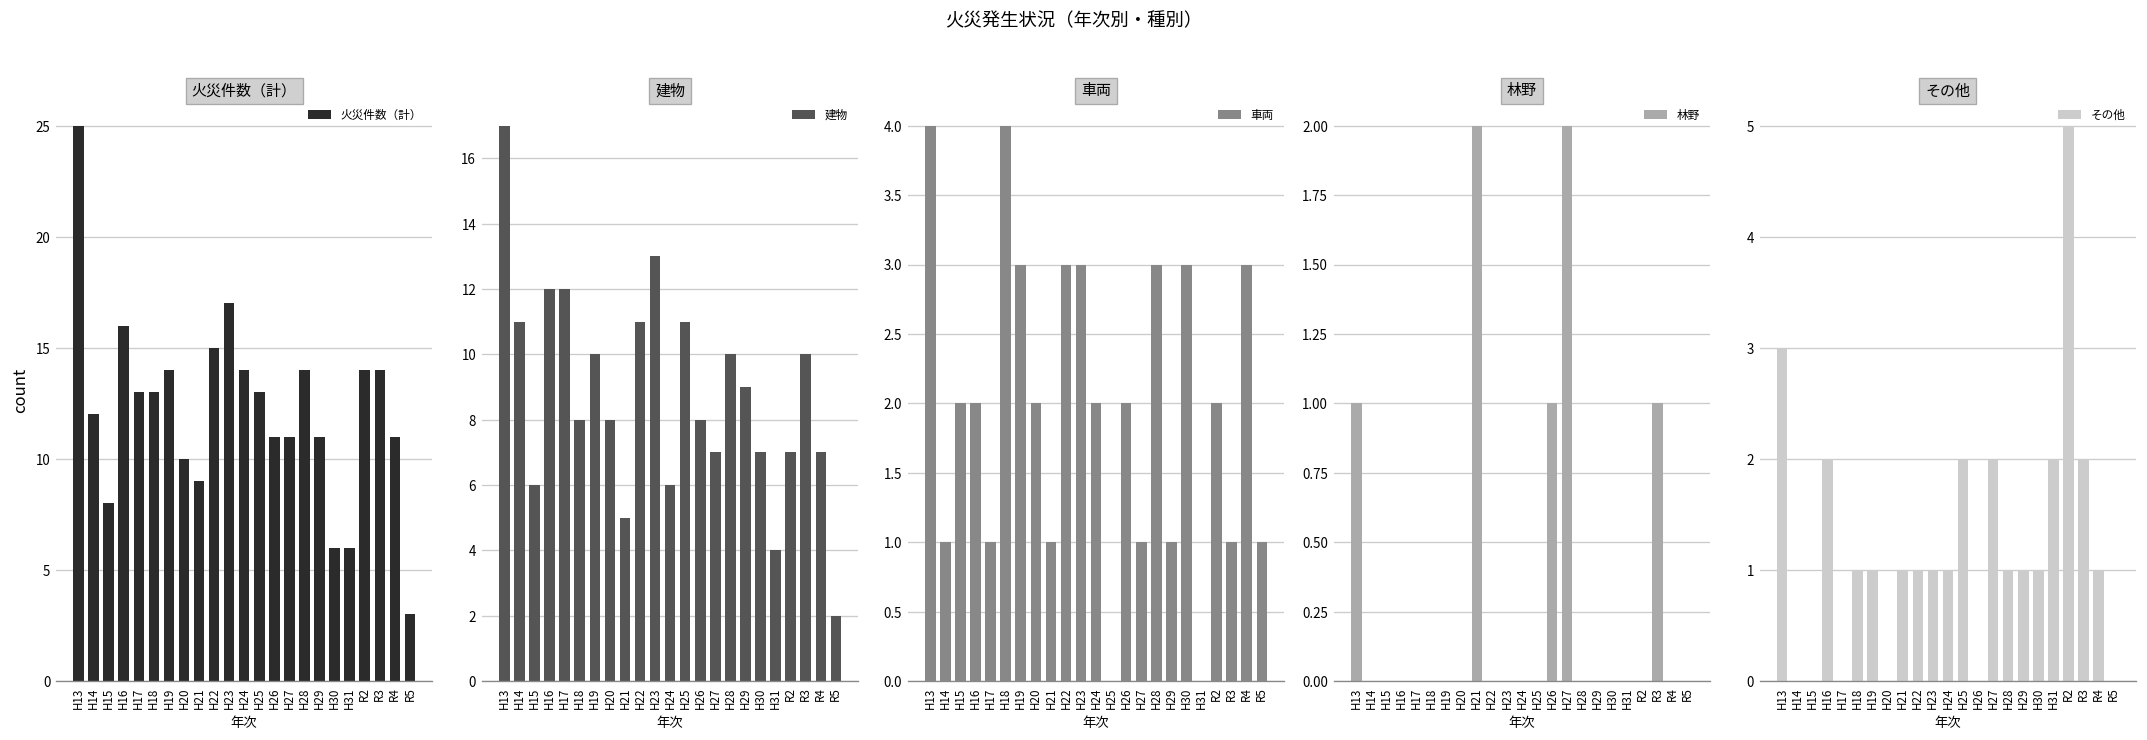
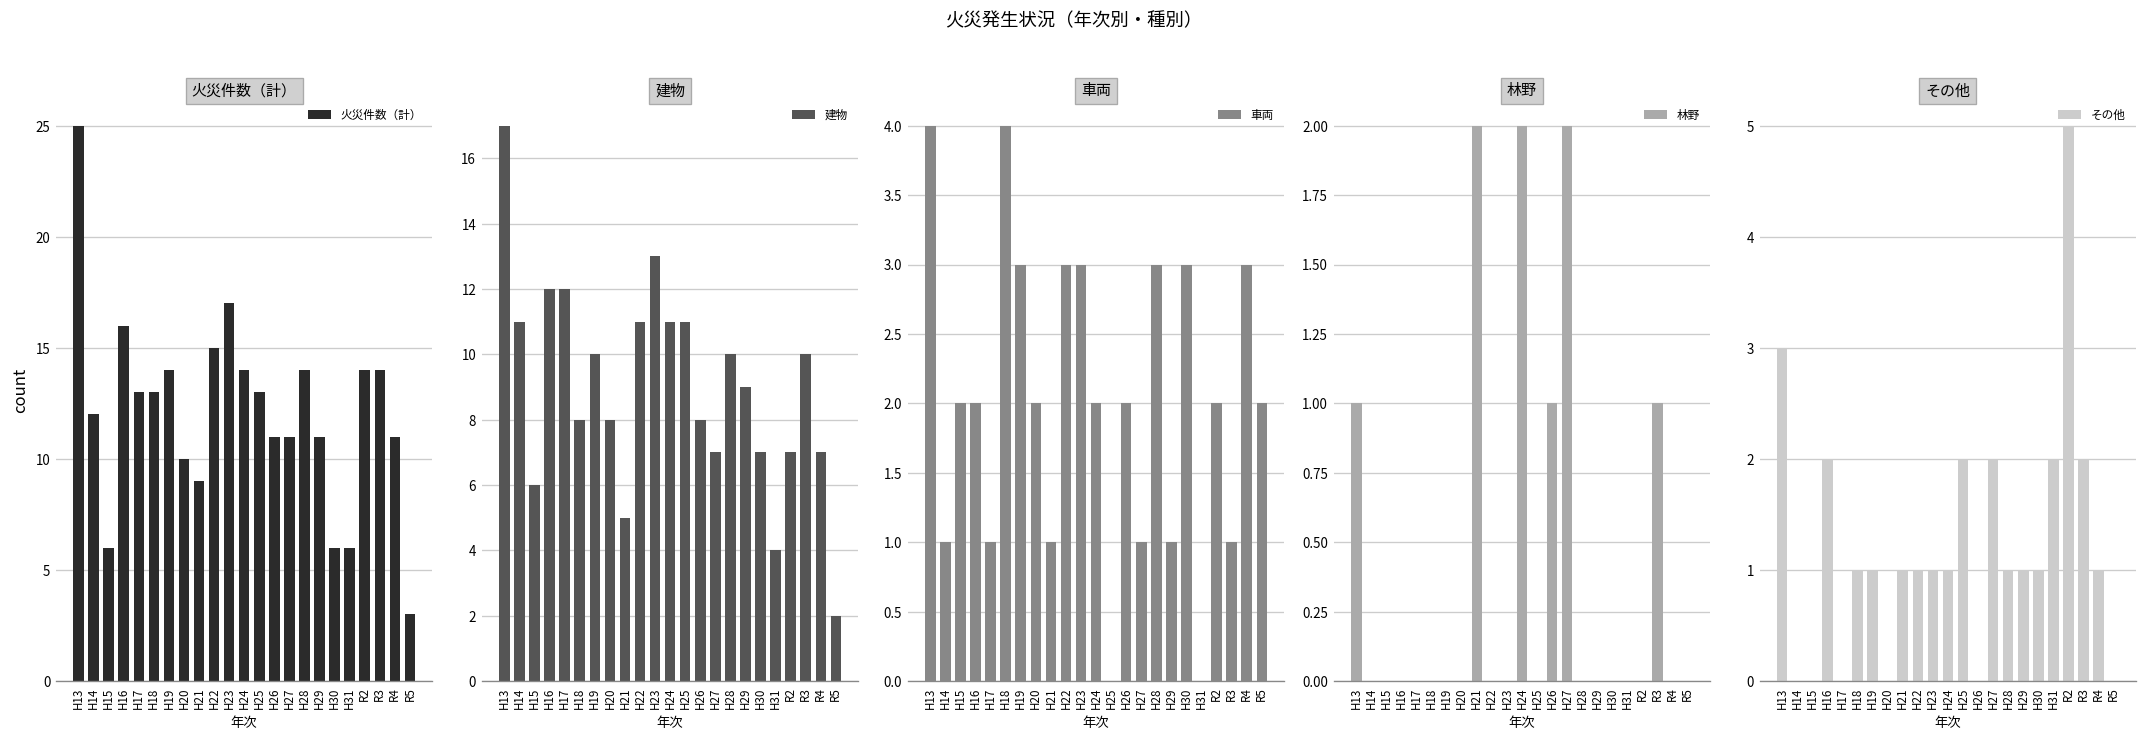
  {
    "火災件数（計）": {
      "H13": 25,
      "H14": 12,
-     "H15": 8,
+     "H15": 6,
      "H16": 16,
      "H17": 13,
      "H18": 13,
      "H19": 14,
      "H20": 10,
      "H21": 9,
      "H22": 15,
      "H23": 17,
      "H24": 14,
      "H25": 13,
      "H26": 11,
      "H27": 11,
      "H28": 14,
      "H29": 11,
      "H30": 6,
      "H31": 6,
      "R2": 14,
      "R3": 14,
      "R4": 11,
      "R5": 3
    },
    "建物": {
      "H13": 17,
      "H14": 11,
      "H15": 6,
      "H16": 12,
      "H17": 12,
      "H18": 8,
      "H19": 10,
      "H20": 8,
      "H21": 5,
      "H22": 11,
      "H23": 13,
-     "H24": 6,
+     "H24": 11,
      "H25": 11,
      "H26": 8,
      "H27": 7,
      "H28": 10,
      "H29": 9,
      "H30": 7,
      "H31": 4,
      "R2": 7,
      "R3": 10,
      "R4": 7,
      "R5": 2
    },
    "車両": {
      "H13": 4,
      "H14": 1,
      "H15": 2,
      "H16": 2,
      "H17": 1,
      "H18": 4,
      "H19": 3,
      "H20": 2,
      "H21": 1,
      "H22": 3,
      "H23": 3,
      "H24": 2,
      "H25": 0,
      "H26": 2,
      "H27": 1,
      "H28": 3,
      "H29": 1,
      "H30": 3,
      "H31": 0,
      "R2": 2,
      "R3": 1,
      "R4": 3,
-     "R5": 1
+     "R5": 2
    },
    "林野": {
      "H13": 1,
      "H14": 0,
      "H15": 0,
      "H16": 0,
      "H17": 0,
      "H18": 0,
      "H19": 0,
      "H20": 0,
      "H21": 2,
      "H22": 0,
      "H23": 0,
-     "H24": 0,
+     "H24": 2,
      "H25": 0,
      "H26": 1,
      "H27": 2,
      "H28": 0,
      "H29": 0,
      "H30": 0,
      "H31": 0,
      "R2": 0,
      "R3": 1,
      "R4": 0,
      "R5": 0
    },
    "その他": {
      "H13": 3.0,
      "H14": 0.0,
      "H15": 0.0,
      "H16": 2.0,
      "H17": 0.0,
      "H18": 1.0,
      "H19": 1.0,
      "H20": 0.0,
      "H21": 1.0,
      "H22": 1.0,
      "H23": 1.0,
      "H24": 1.0,
      "H25": 2.0,
      "H26": 0.0,
      "H27": 2.0,
      "H28": 1.0,
      "H29": 1.0,
      "H30": 1.0,
      "H31": 2.0,
      "R2": 5.0,
      "R3": 2.0,
      "R4": 1.0,
      "R5": 0.0
    }
  }
